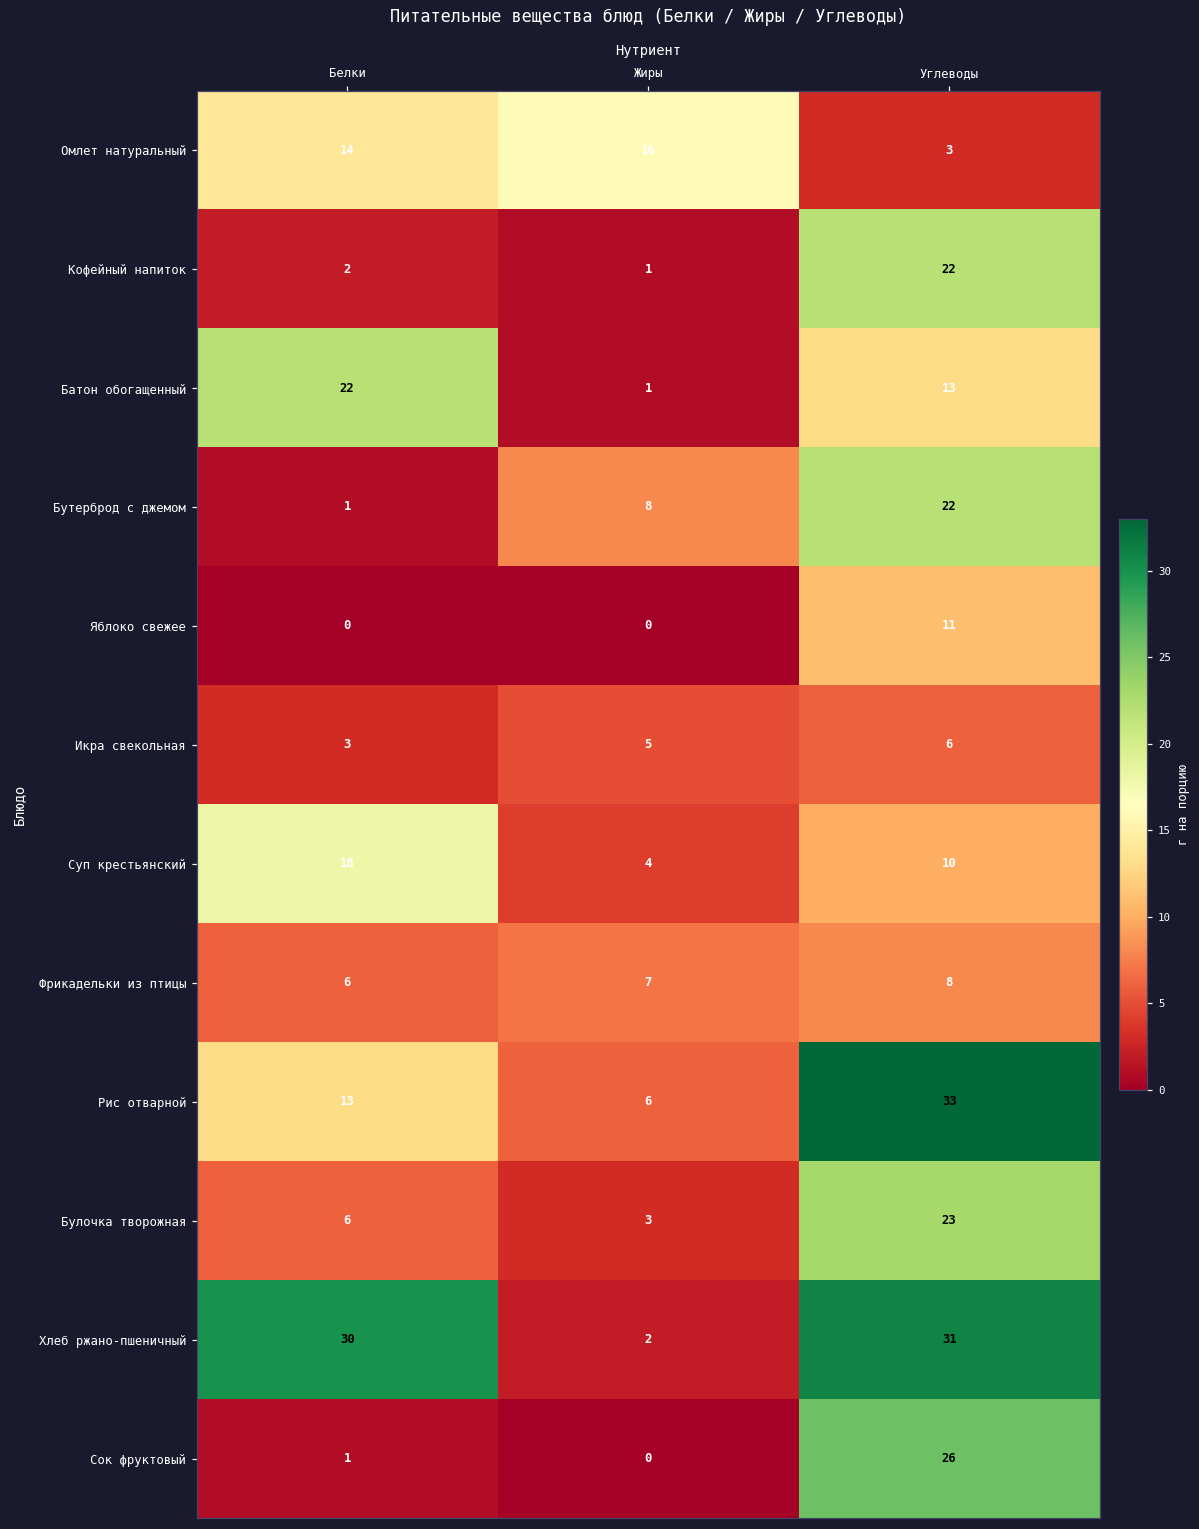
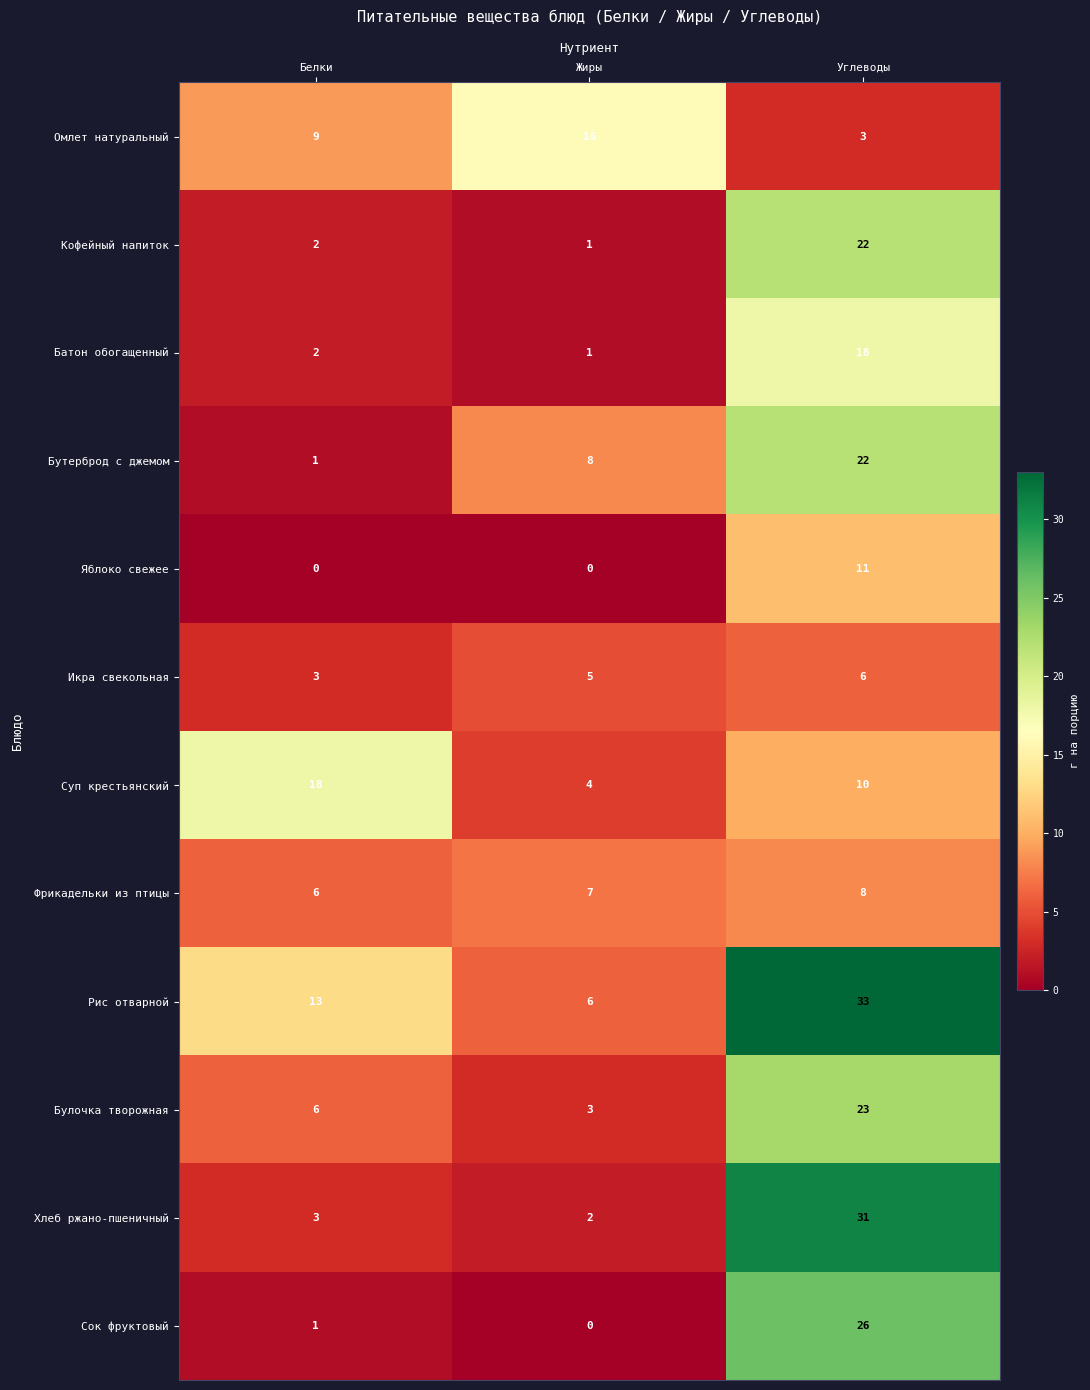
  {
    "Омлет натуральный": {
-     "Белки": 14,
+     "Белки": 9,
      "Жиры": 16,
      "Углеводы": 3
    },
    "Кофейный напиток": {
      "Белки": 2,
      "Жиры": 1,
      "Углеводы": 22
    },
    "Батон обогащенный": {
-     "Белки": 22,
+     "Белки": 2,
      "Жиры": 1,
-     "Углеводы": 13
+     "Углеводы": 18
    },
    "Бутерброд с джемом": {
      "Белки": 1,
      "Жиры": 8,
      "Углеводы": 22
    },
    "Яблоко свежее": {
      "Белки": 0,
      "Жиры": 0,
      "Углеводы": 11
    },
    "Икра свекольная": {
      "Белки": 3,
      "Жиры": 5,
      "Углеводы": 6
    },
    "Суп крестьянский": {
      "Белки": 18,
      "Жиры": 4,
      "Углеводы": 10
    },
    "Фрикадельки из птицы": {
      "Белки": 6,
      "Жиры": 7,
      "Углеводы": 8
    },
    "Рис отварной": {
      "Белки": 13,
      "Жиры": 6,
      "Углеводы": 33
    },
    "Булочка творожная": {
      "Белки": 6,
      "Жиры": 3,
      "Углеводы": 23
    },
    "Хлеб ржано-пшеничный": {
-     "Белки": 30,
+     "Белки": 3,
      "Жиры": 2,
      "Углеводы": 31
    },
    "Сок фруктовый": {
      "Белки": 1,
      "Жиры": 0,
      "Углеводы": 26
    }
  }
